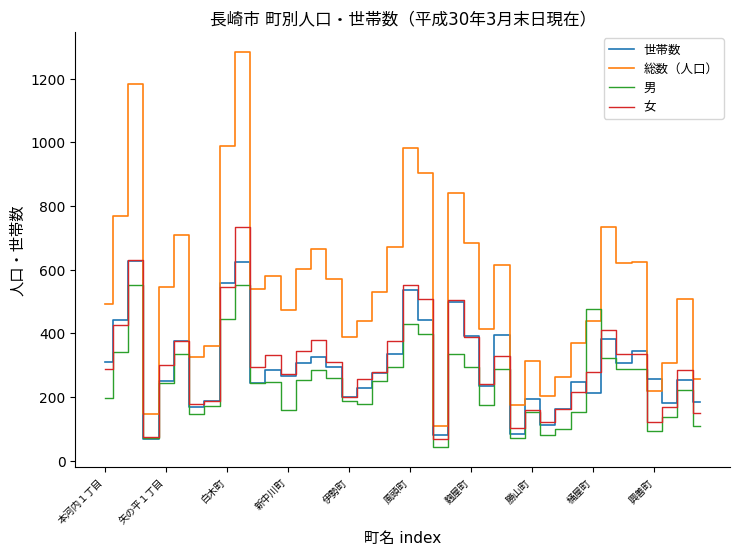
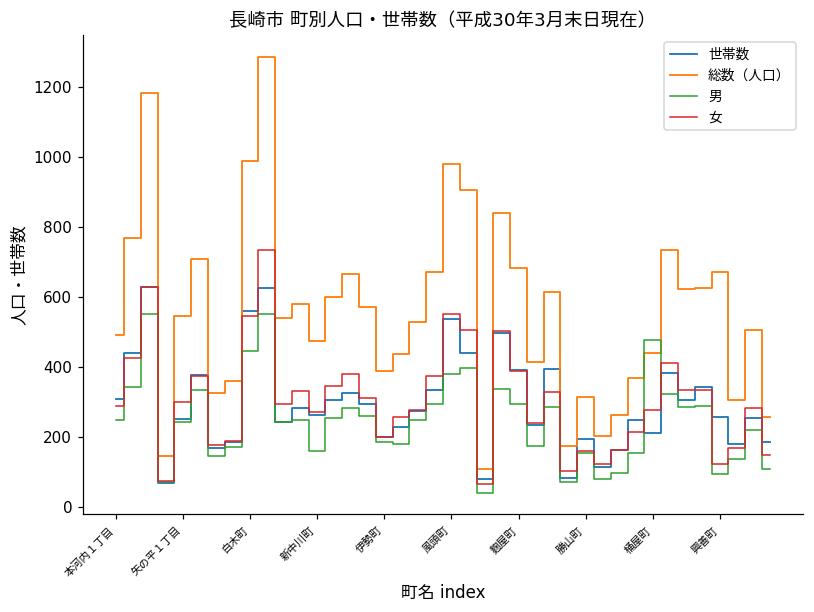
  {
    "世帯数": {
      "本河内１丁目": 310,
      "白木町": 560,
      "風頭町": 540,
      "勝山町": 200,
      "桶屋町": 210,
      "興善町": 260
    },
    "総数（人口）": {
      "本河内１丁目": 490,
      "矢の平１丁目": 550,
      "白木町": 990,
      "新中川町": 480,
      "伊勢町": 390,
      "風頭町": 980,
      "麴屋町": 680,
      "勝山町": 310,
      "桶屋町": 440,
-     "興善町": 220
+     "興善町": 670
    },
    "男": {
-     "本河内１丁目": 200,
+     "本河内１丁目": 250,
      "白木町": 450,
      "新中川町": 160,
      "伊勢町": 190,
-     "風頭町": 430,
+     "風頭町": 380,
      "麴屋町": 290,
      "桶屋町": 480,
      "興善町": 100
    },
    "女": {
      "本河内１丁目": 290,
      "矢の平１丁目": 300,
      "白木町": 550,
      "風頭町": 550,
      "桶屋町": 280,
      "興善町": 120
    }
  }
